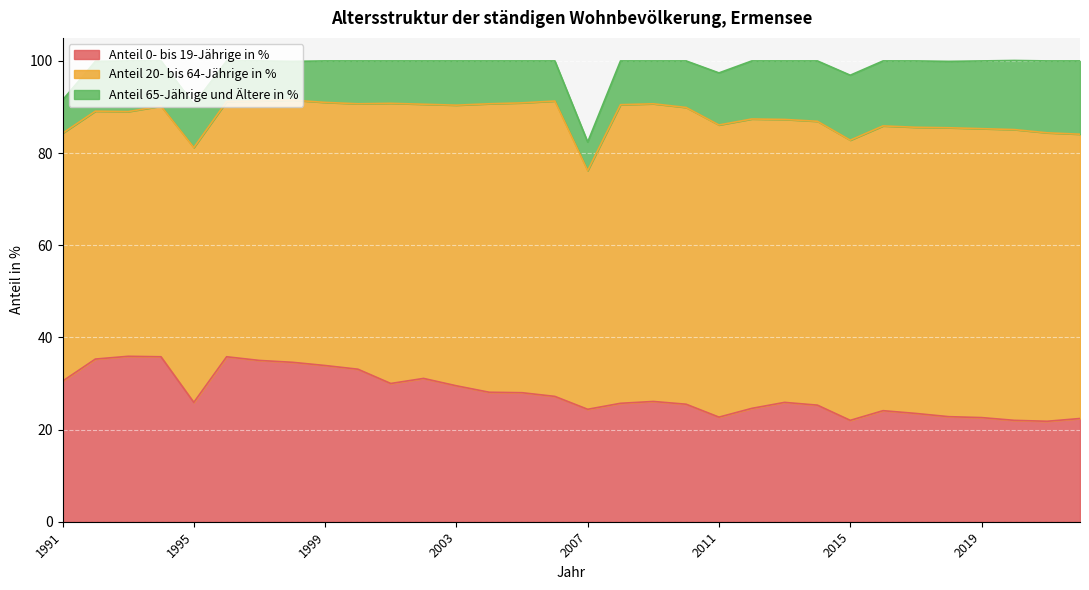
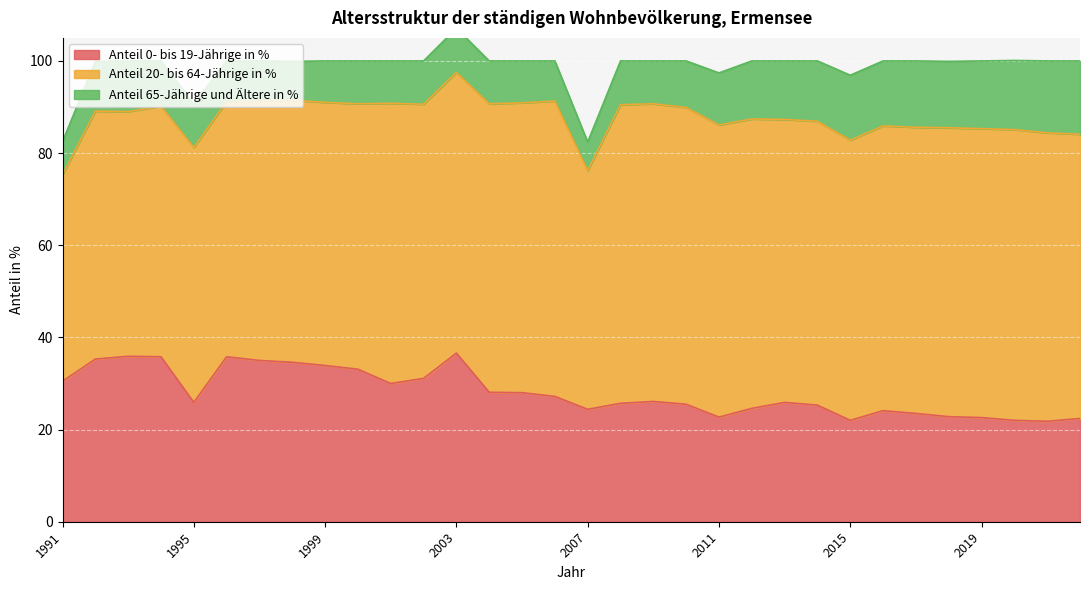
  {
    "Anteil 0- bis 19-Jährige in %": {
      "1991": 31,
      "1995": 26,
      "1999": 34,
-     "2003": 30,
+     "2003": 37,
      "2007": 24,
      "2011": 23,
      "2015": 22,
      "2019": 23
    },
    "Anteil 20- bis 64-Jährige in %": {
-     "1991": 54,
+     "1991": 45,
      "1995": 55,
      "1999": 57,
      "2003": 61,
      "2007": 52,
      "2011": 63,
      "2015": 61,
      "2019": 63
    },
    "Anteil 65-Jährige und Ältere in %": {
      "1991": 7,
      "1999": 9,
      "2007": 6,
      "2011": 11,
      "2015": 14,
      "2019": 15
    }
  }
